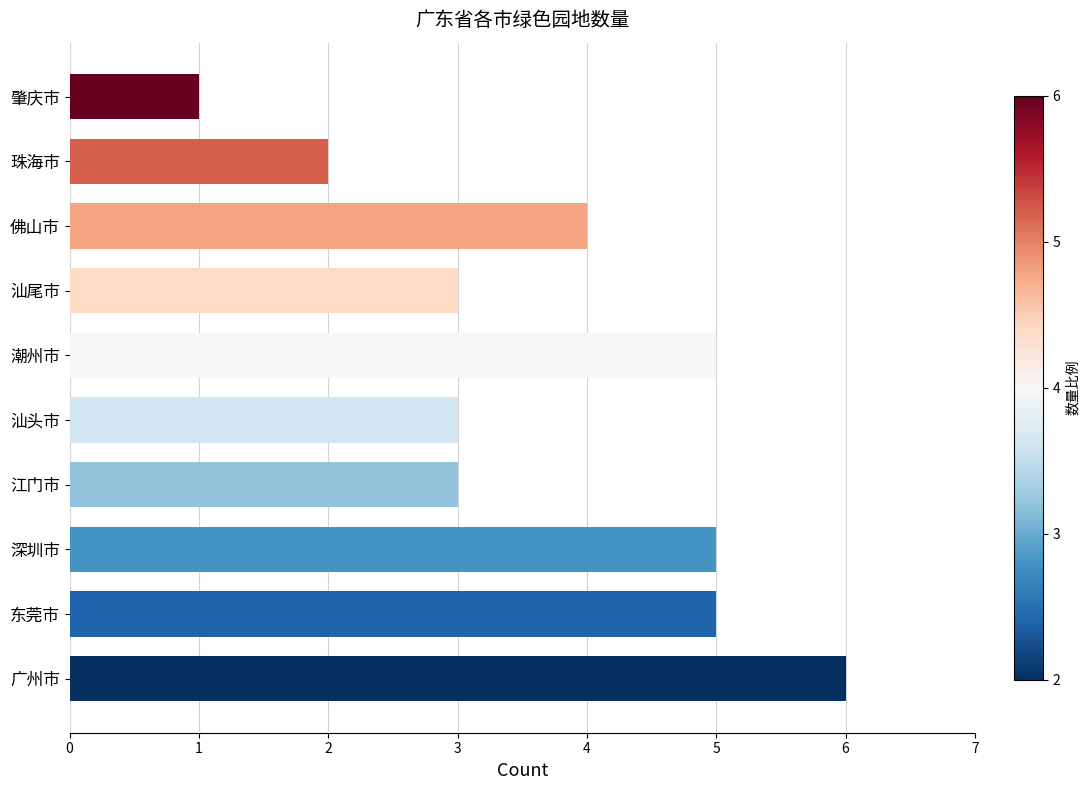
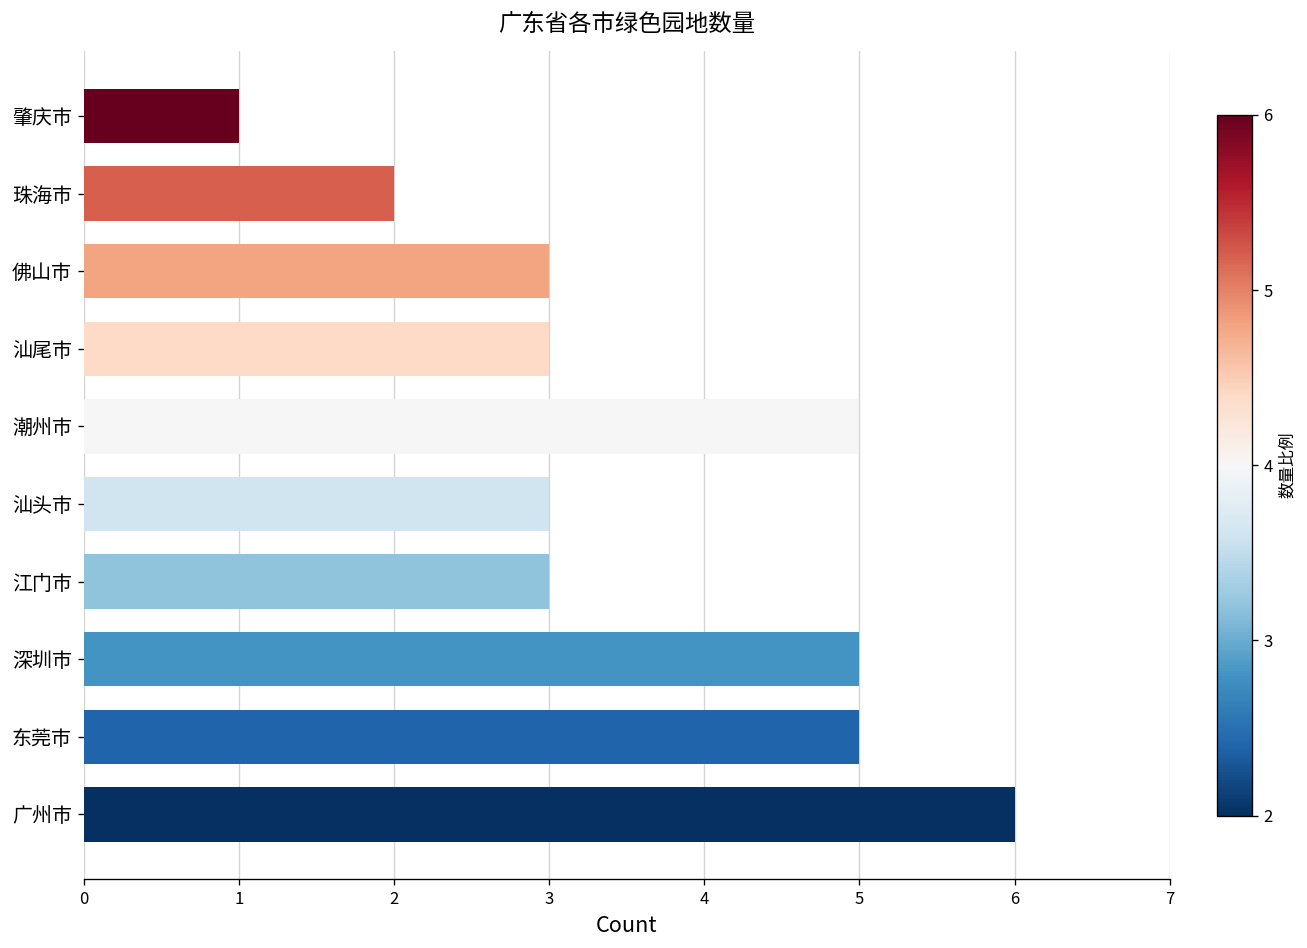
  {
    "肇庆市": 1,
    "珠海市": 2,
-   "佛山市": 4,
+   "佛山市": 3,
    "汕尾市": 3,
    "潮州市": 5,
    "汕头市": 3,
    "江门市": 3,
    "深圳市": 5,
    "东莞市": 5,
    "广州市": 6
  }
